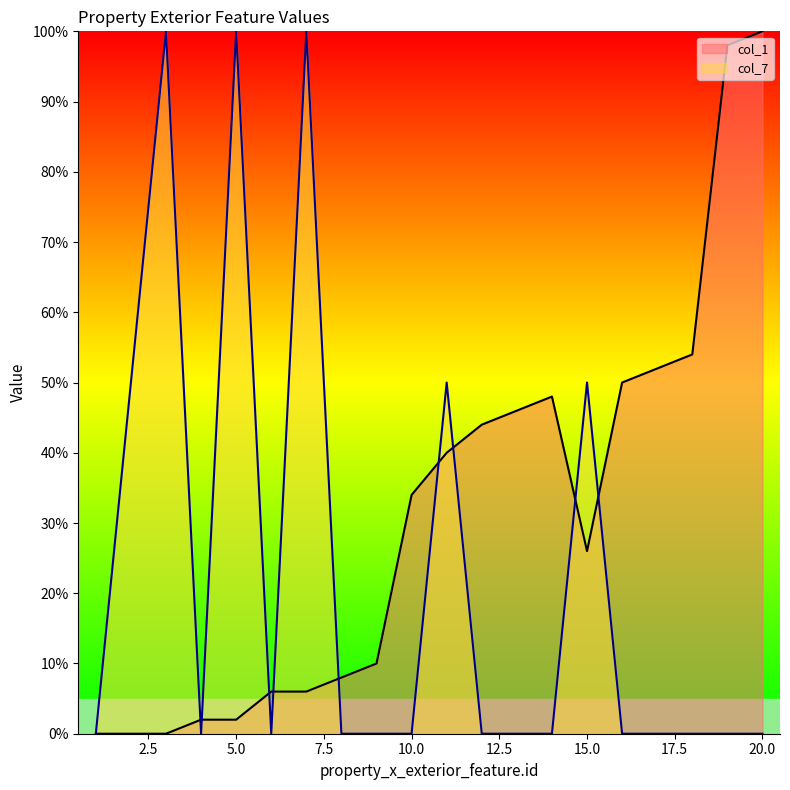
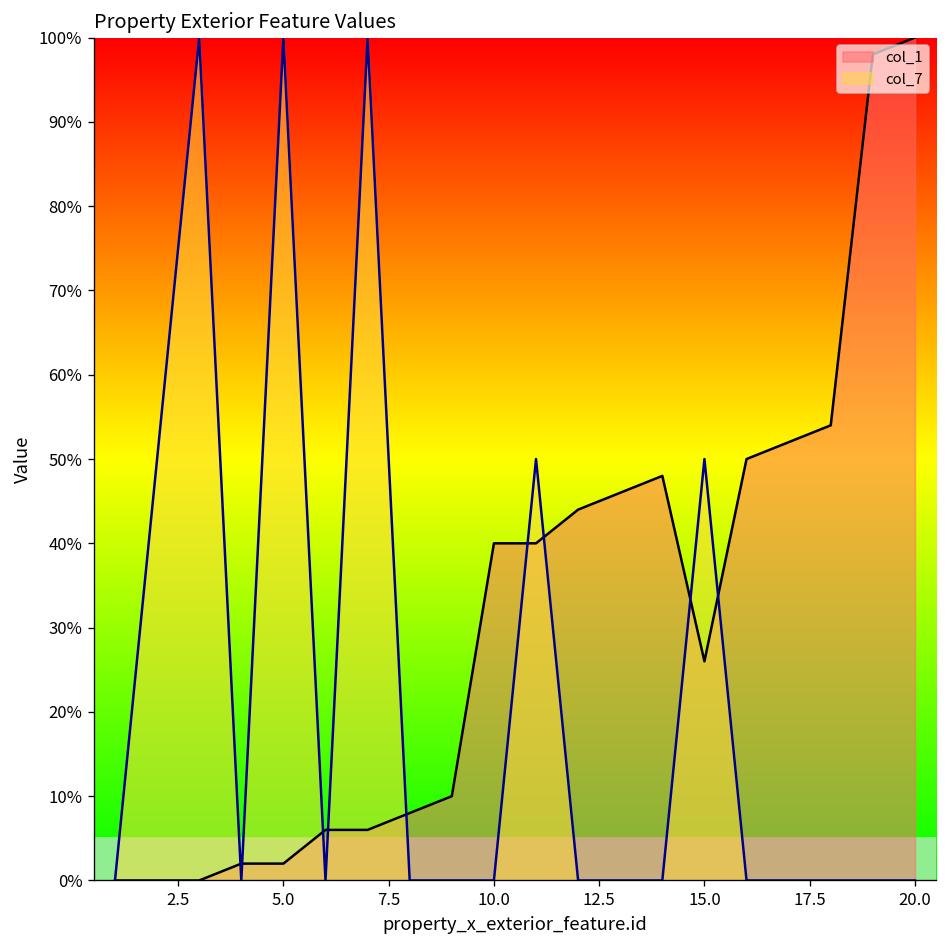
  {
    "col_1": {
-     "10.0": "34%",
+     "10.0": "40%",
      "15.0": "26%",
      "20.0": "100%"
    },
    "col_7": {
      "5.0": "100%",
      "15.0": "50%"
    }
  }
